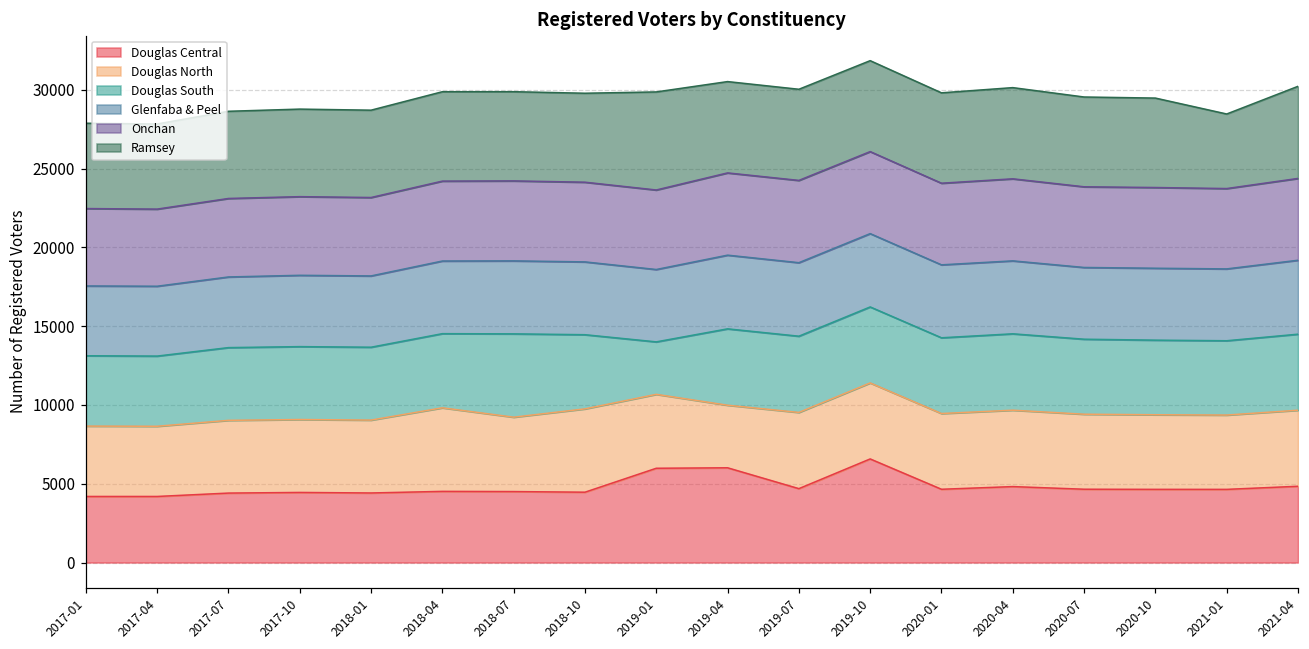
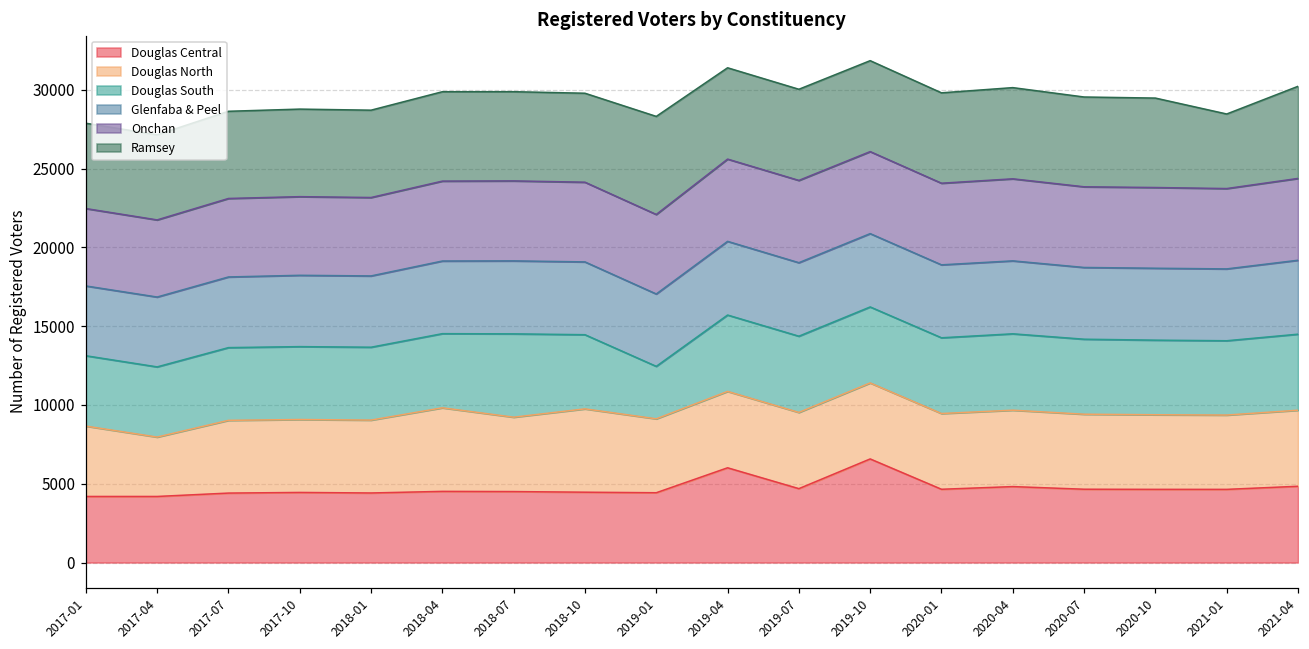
  {
    "Douglas Central": {
      "2017-01": 4200,
      "2017-04": 4200,
      "2017-07": 4400,
      "2017-10": 4400,
      "2018-01": 4400,
      "2018-04": 4500,
      "2018-07": 4500,
      "2018-10": 4500,
-     "2019-01": 6000,
+     "2019-01": 4400,
      "2019-04": 6000,
      "2019-07": 4700,
      "2019-10": 6600,
      "2020-01": 4600,
      "2020-04": 4800,
      "2020-07": 4700,
      "2020-10": 4600,
      "2021-01": 4600,
      "2021-04": 4800
    },
    "Douglas North": {
      "2017-01": 4500,
-     "2017-04": 4500,
+     "2017-04": 3800,
      "2017-07": 4600,
      "2017-10": 4600,
      "2018-01": 4600,
      "2018-04": 5300,
      "2018-07": 4700,
      "2018-10": 5300,
      "2019-01": 4700,
-     "2019-04": 4000,
+     "2019-04": 4800,
      "2019-07": 4800,
      "2019-10": 4800,
      "2020-01": 4800,
      "2020-04": 4800,
      "2020-07": 4800,
      "2020-10": 4700,
      "2021-01": 4700,
      "2021-04": 4800
    },
    "Ramsey": {
      "2017-01": 5400,
      "2017-07": 5500,
      "2017-10": 5600,
      "2018-01": 5500,
      "2018-04": 5700,
      "2018-07": 5700,
      "2018-10": 5600,
      "2019-01": 6200,
      "2019-04": 5800,
      "2019-07": 5800,
      "2019-10": 5800,
      "2020-01": 5700,
      "2020-04": 5800,
      "2020-07": 5700,
      "2020-10": 5700,
      "2021-01": 4700,
      "2021-04": 5800
    }
  }
